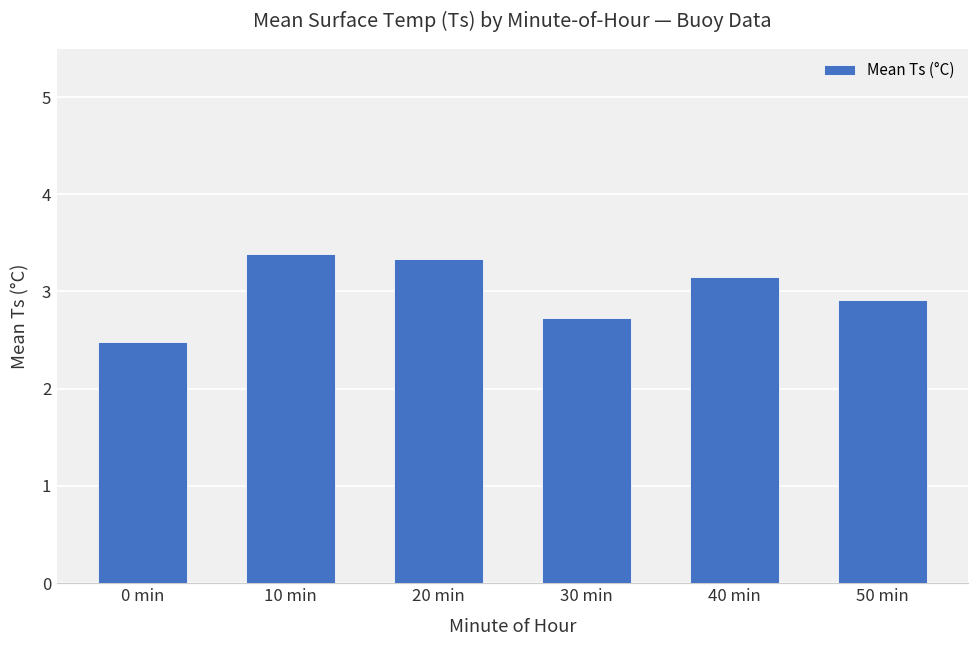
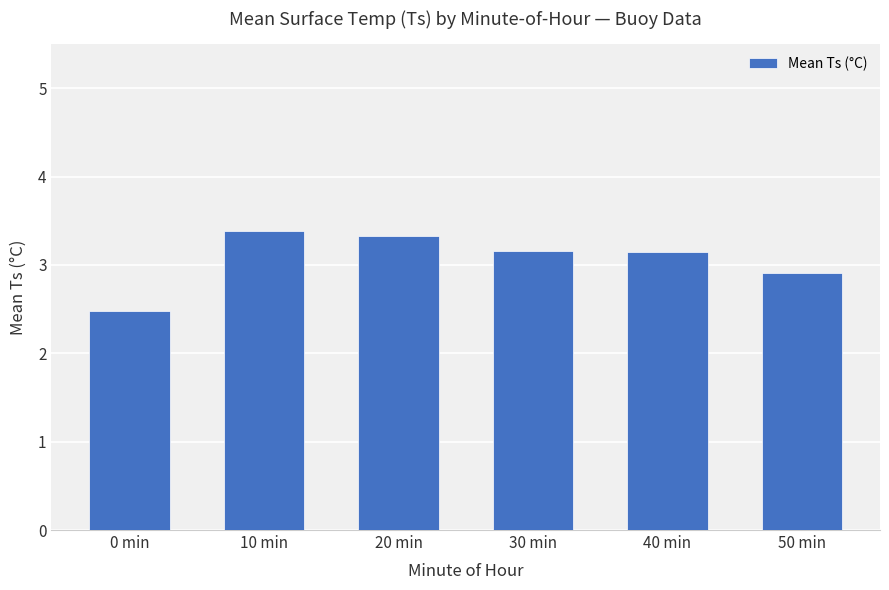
  {
    "0 min": 2.5,
    "10 min": 3.4,
    "20 min": 3.3,
-   "30 min": 2.7,
+   "30 min": 3.2,
    "40 min": 3.2,
    "50 min": 2.9
  }
